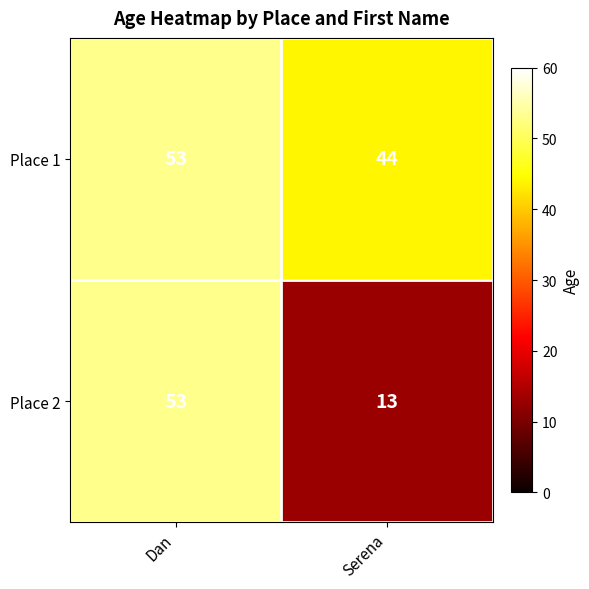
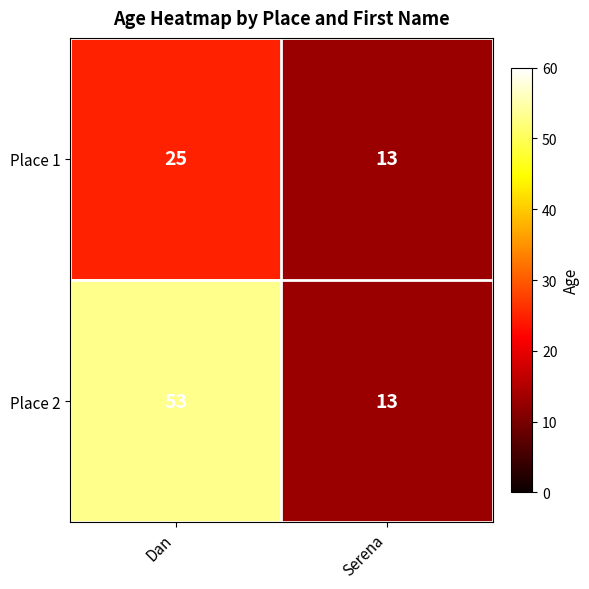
  {
    "Place 1": {
-     "Dan": 53,
-     "Serena": 44
+     "Dan": 25,
+     "Serena": 13
    },
    "Place 2": {
      "Dan": 53,
      "Serena": 13
    }
  }
